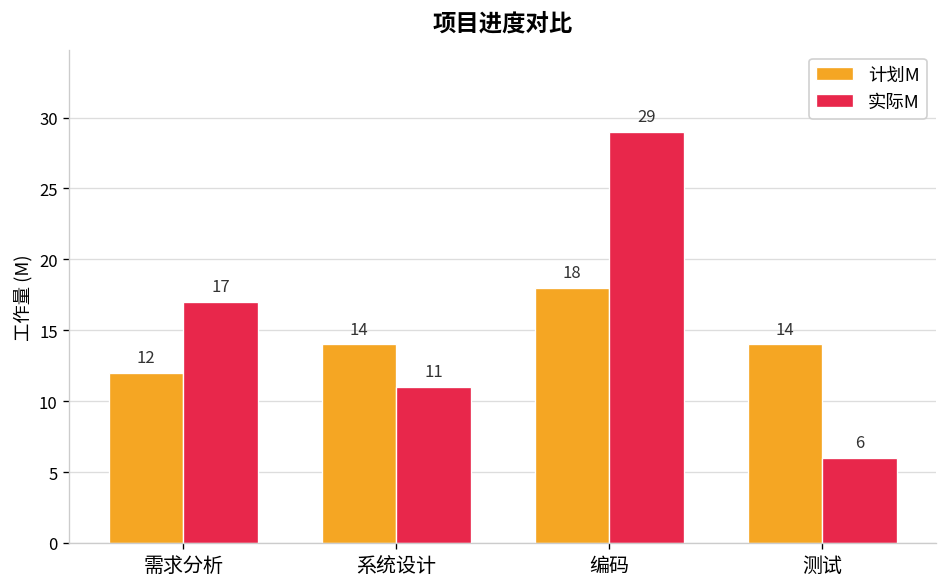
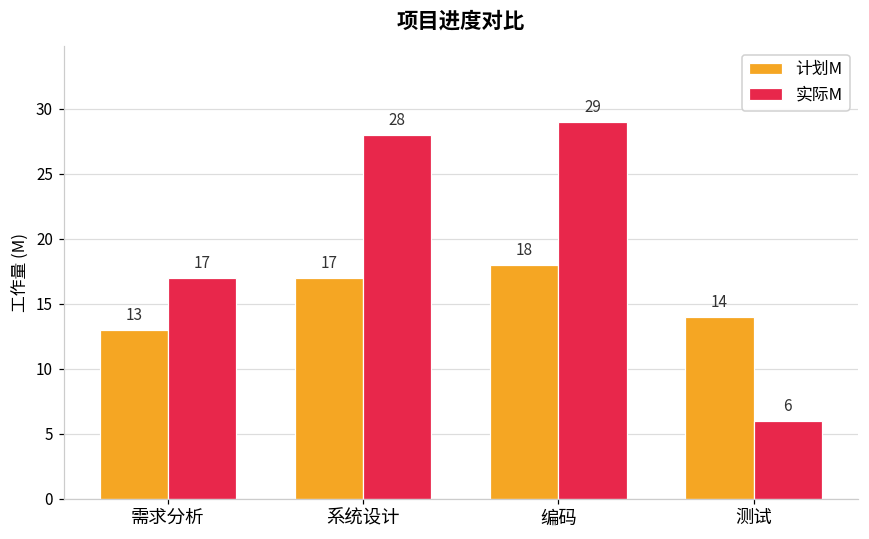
  {
    "计划M": {
-     "需求分析": 12,
-     "系统设计": 14,
+     "需求分析": 13,
+     "系统设计": 17,
      "编码": 18,
      "测试": 14
    },
    "实际M": {
      "需求分析": 17,
-     "系统设计": 11,
+     "系统设计": 28,
      "编码": 29,
      "测试": 6
    }
  }
